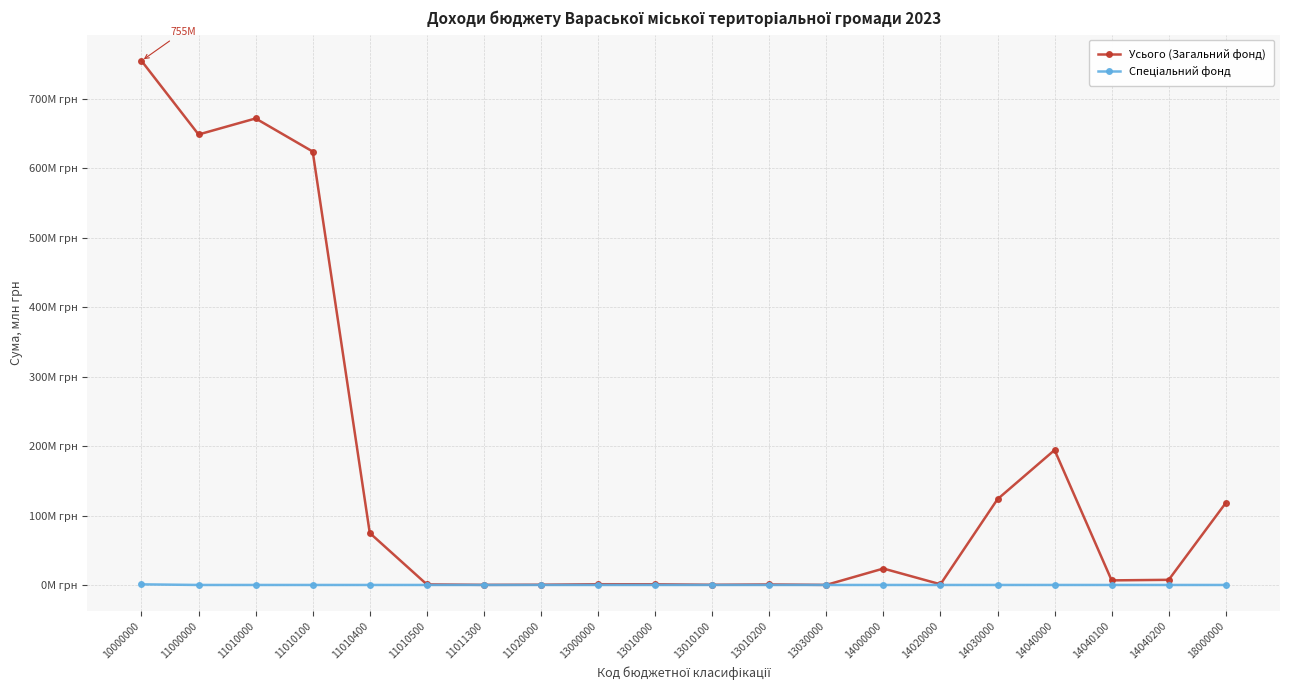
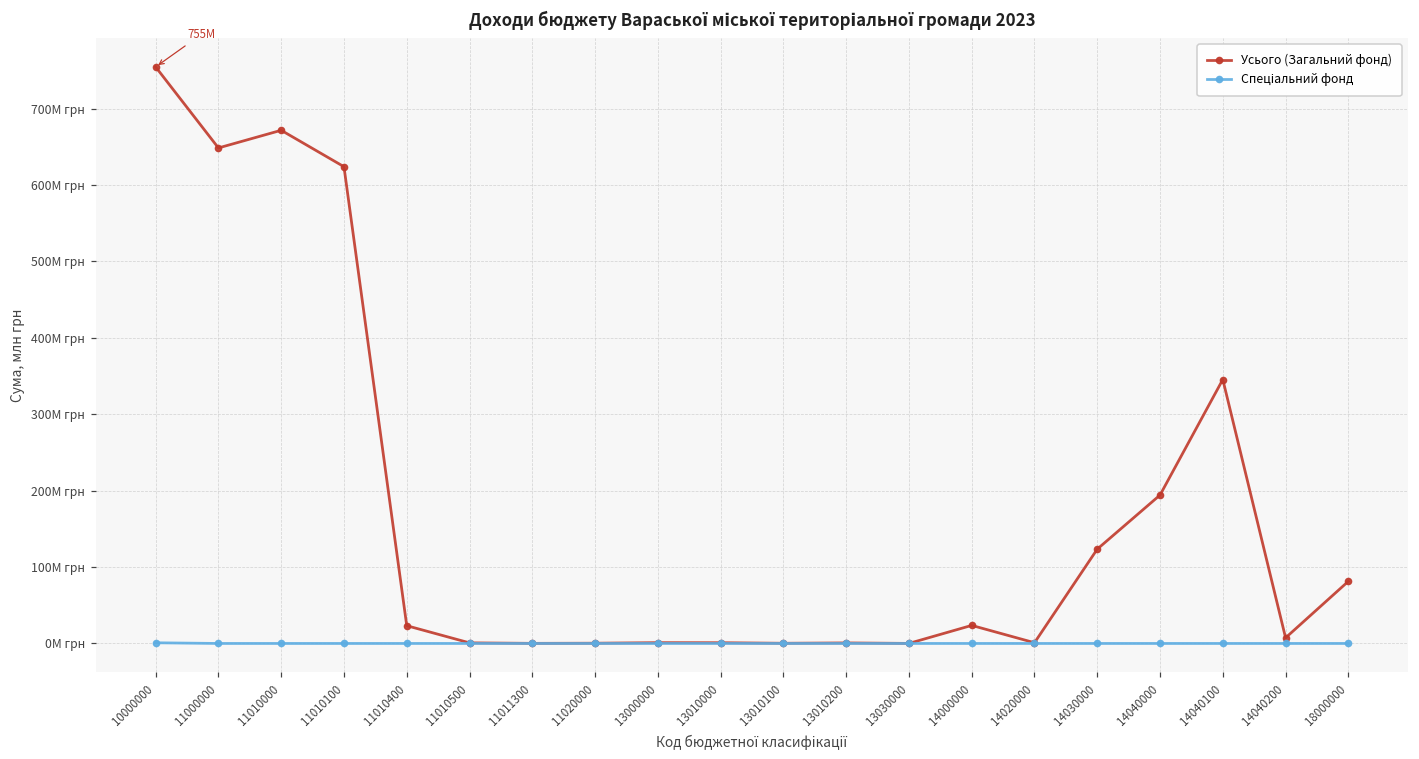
  {
    "Усього (Загальний фонд)": {
      "11000000": "650M грн",
      "11010000": "670M грн",
      "11010100": "620M грн",
-     "11010400": "70M грн",
+     "11010400": "20M грн",
      "14000000": "20M грн",
      "14030000": "120M грн",
      "14040000": "190M грн",
-     "14040100": "10M грн",
+     "14040100": "350M грн",
      "14040200": "10M грн",
-     "18000000": "120M грн"
+     "18000000": "80M грн"
    },
    "Спеціальний фонд": {
      "10000000": "0M грн",
      "11000000": "0M грн",
      "11010000": "0M грн",
      "11010100": "0M грн",
      "11010400": "0M грн",
      "14000000": "0M грн",
      "14030000": "0M грн",
      "14040000": "0M грн",
      "14040100": "0M грн",
      "14040200": "0M грн",
      "18000000": "0M грн"
    }
  }
